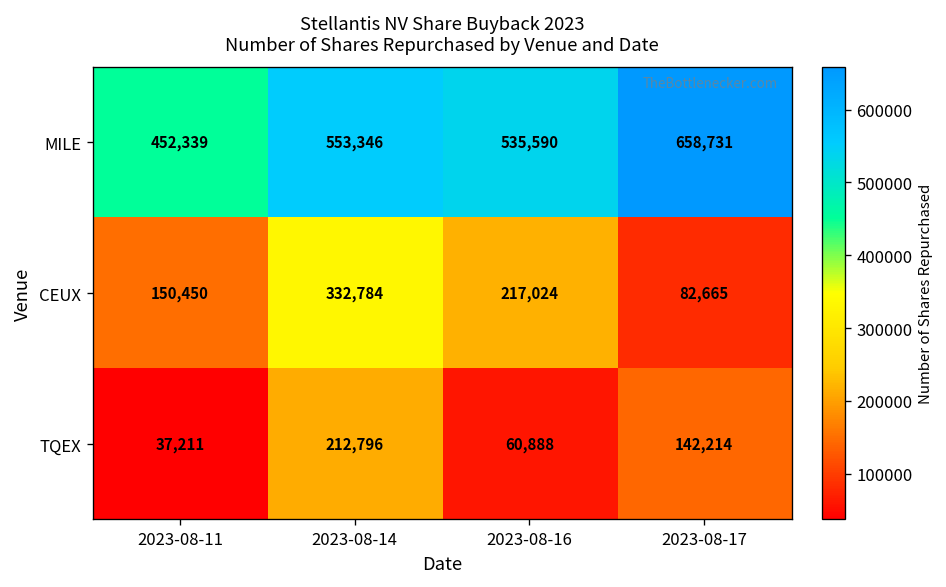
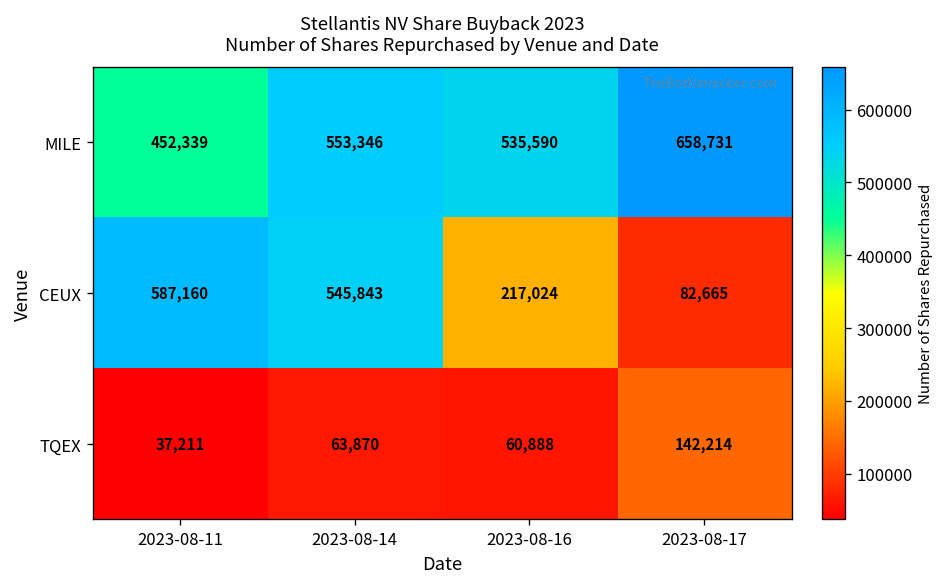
  {
    "MILE": {
      "2023-08-11": "452,339",
      "2023-08-14": "553,346",
      "2023-08-16": "535,590"
    },
    "CEUX": {
-     "2023-08-11": "150,450",
-     "2023-08-14": "332,784",
+     "2023-08-11": "587,160",
+     "2023-08-14": "545,843",
      "2023-08-16": "217,024",
      "2023-08-17": "82,665"
    },
    "TQEX": {
      "2023-08-11": "37,211",
-     "2023-08-14": "212,796",
+     "2023-08-14": "63,870",
      "2023-08-16": "60,888",
      "2023-08-17": "142,214"
    }
  }
